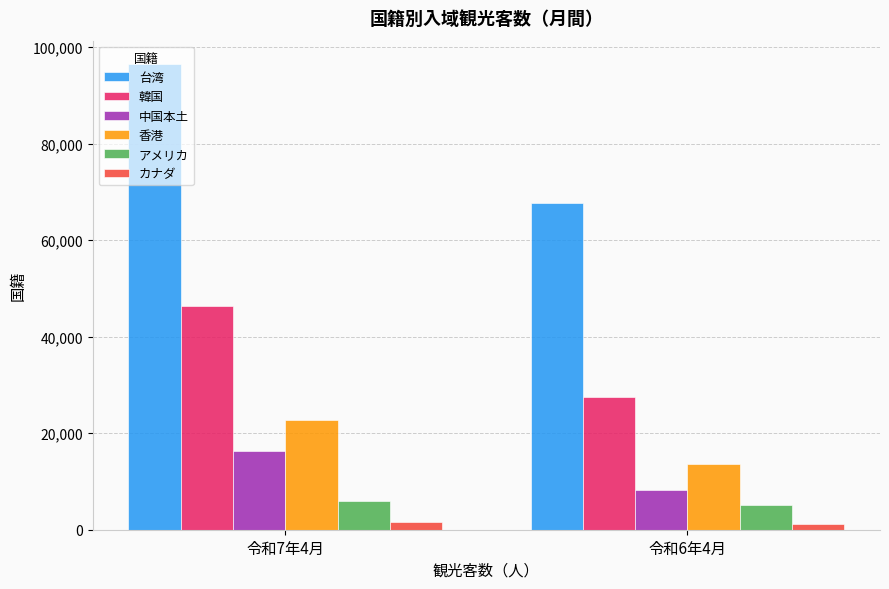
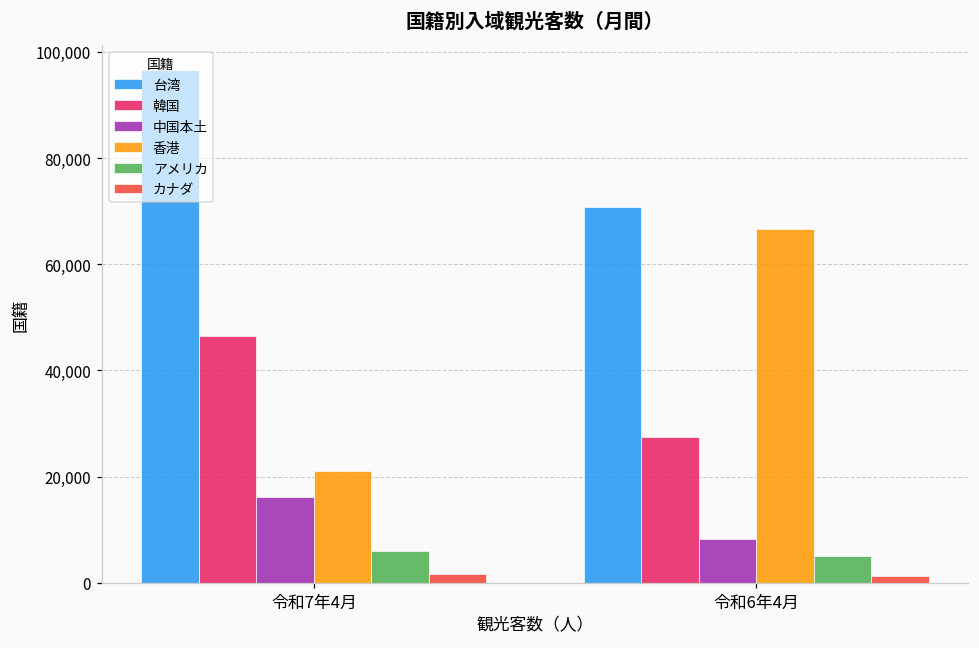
  {
    "台湾": {
-     "令和6年4月": "68,000"
+     "令和6年4月": "71,000"
    },
    "中国本土": {
      "令和7年4月": "16,000",
      "令和6年4月": "8,000"
    },
    "香港": {
-     "令和7年4月": "23,000",
-     "令和6年4月": "14,000"
+     "令和7年4月": "21,000",
+     "令和6年4月": "67,000"
    },
    "アメリカ": {
      "令和7年4月": "6,000",
      "令和6年4月": "5,000"
    }
  }
